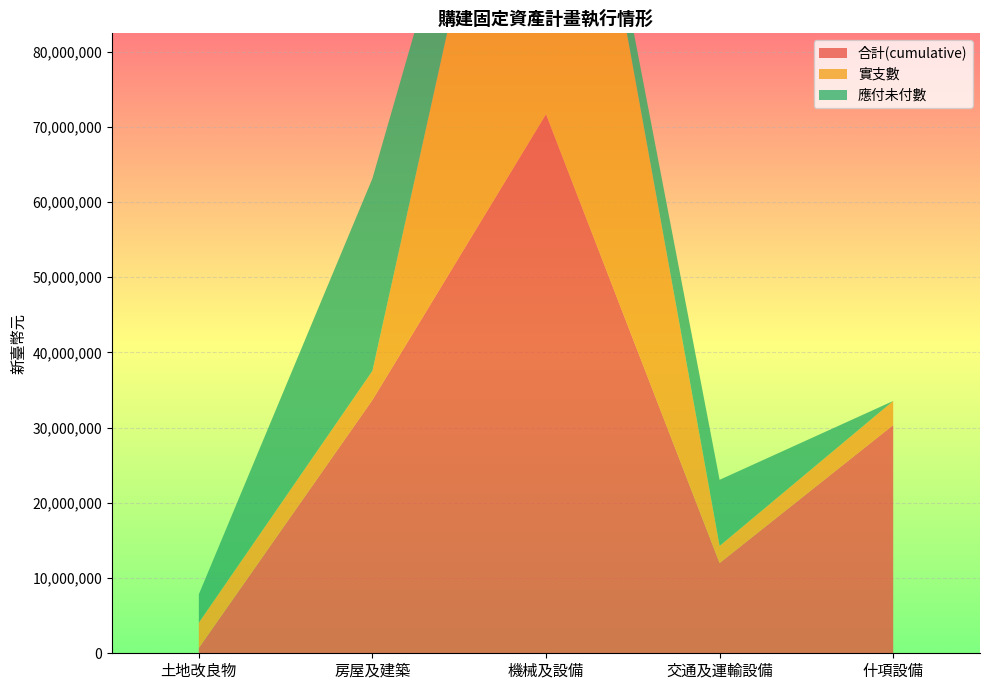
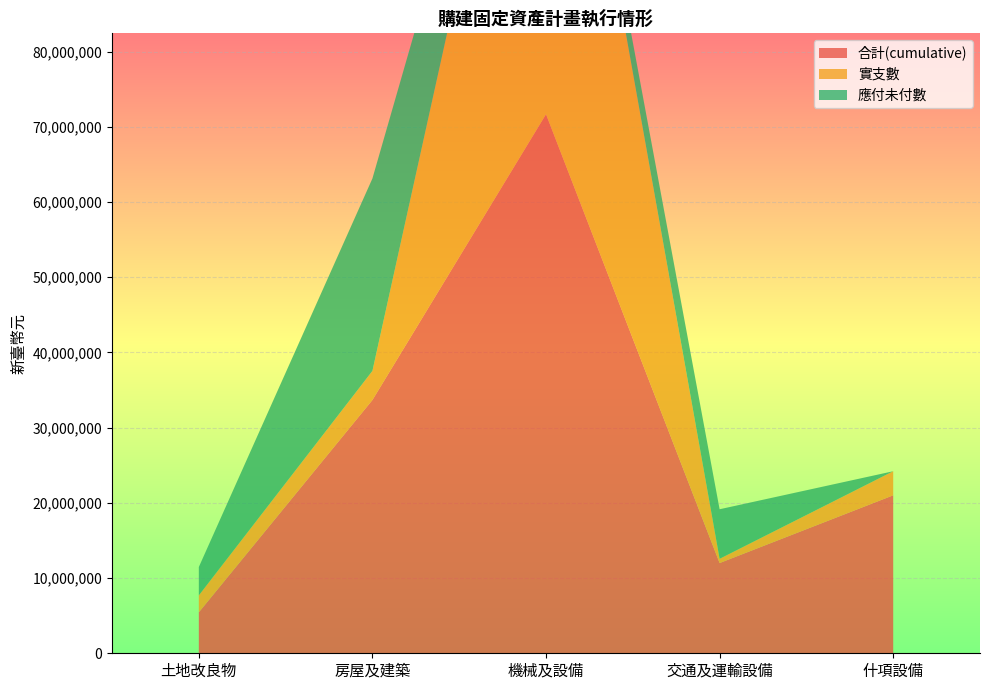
  {
    "合計(cumulative)": {
-     "土地改良物": "1,000,000",
+     "土地改良物": "5,000,000",
      "房屋及建築": "34,000,000",
      "機械及設備": "72,000,000",
      "交通及運輸設備": "12,000,000",
-     "什項設備": "30,000,000"
+     "什項設備": "21,000,000"
    },
    "實支數": {
-     "土地改良物": "3,000,000",
+     "土地改良物": "2,000,000",
      "房屋及建築": "4,000,000",
-     "交通及運輸設備": "2,000,000"
+     "交通及運輸設備": "1,000,000"
    },
    "應付未付數": {
      "土地改良物": "4,000,000",
      "房屋及建築": "26,000,000",
-     "交通及運輸設備": "9,000,000"
+     "交通及運輸設備": "7,000,000"
    }
  }
